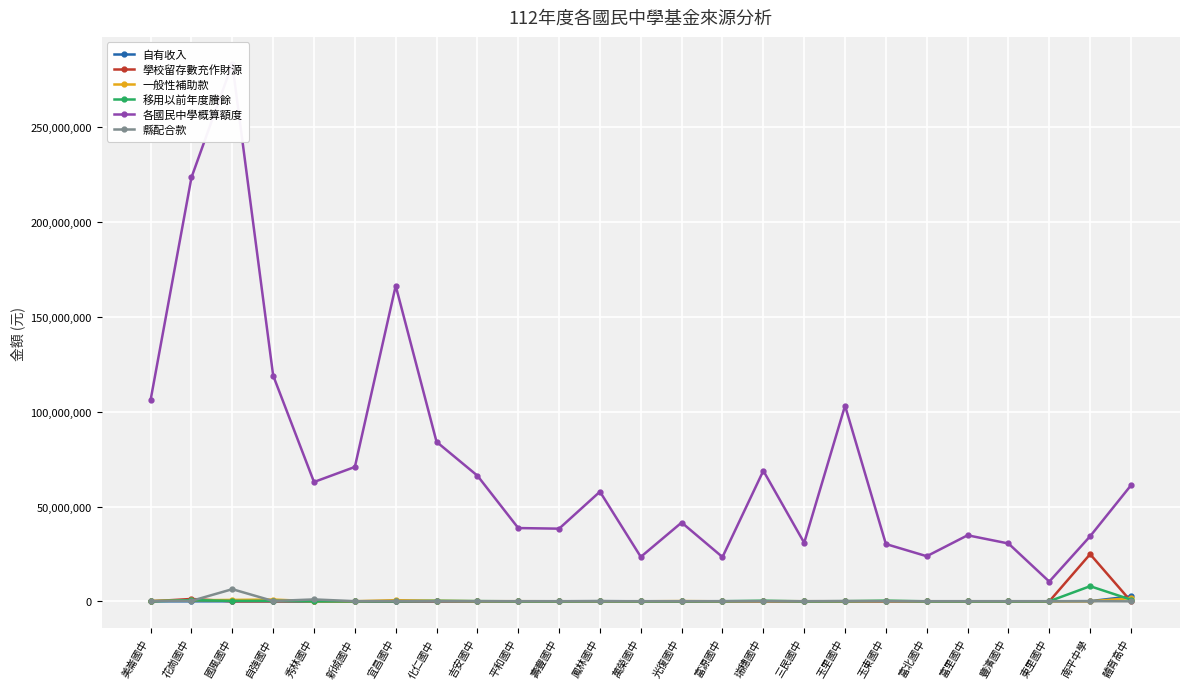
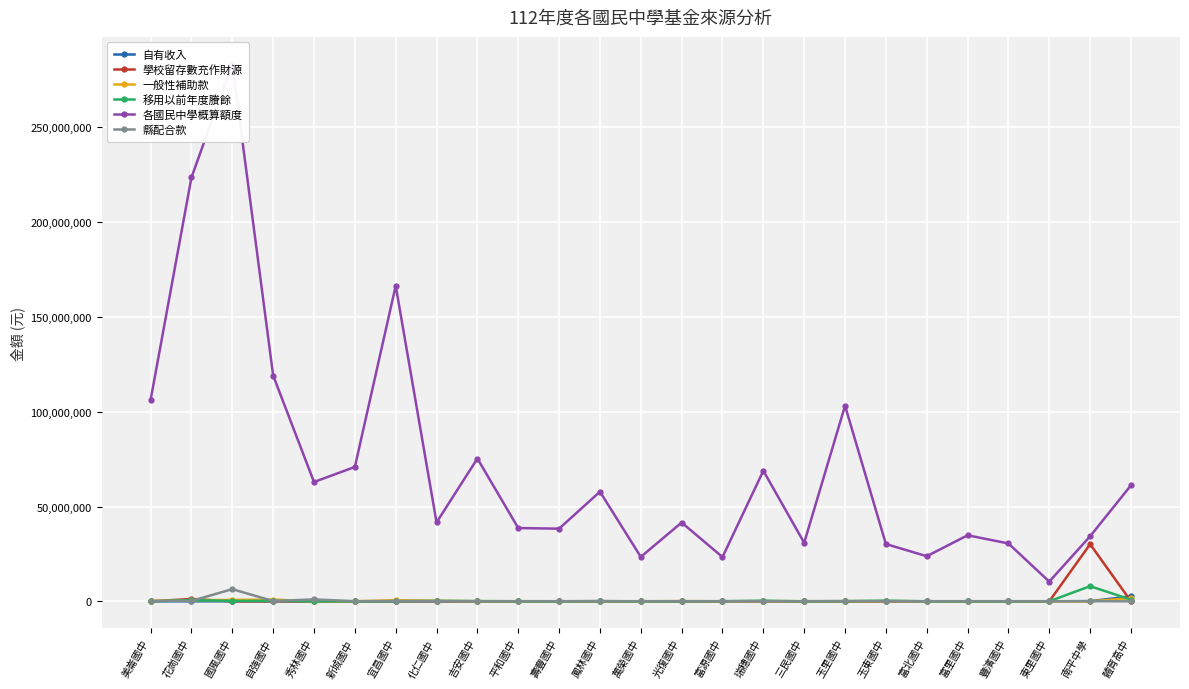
  {
    "學校留存數充作財源": {
-     "南平中學": "25,000,000"
+     "南平中學": "30,000,000"
    },
    "移用以前年度賸餘": {
      "南平中學": "8,000,000"
    },
    "各國民中學概算額度": {
      "美崙國中": "106,000,000",
      "花崗國中": "224,000,000",
      "自強國中": "119,000,000",
      "秀林國中": "63,000,000",
      "新城國中": "71,000,000",
      "宜昌國中": "166,000,000",
-     "化仁國中": "84,000,000",
-     "吉安國中": "66,000,000",
+     "化仁國中": "42,000,000",
+     "吉安國中": "75,000,000",
      "平和國中": "39,000,000",
      "壽豐國中": "38,000,000",
      "鳳林國中": "58,000,000",
      "萬榮國中": "23,000,000",
      "光復國中": "42,000,000",
      "富源國中": "23,000,000",
      "瑞穗國中": "69,000,000",
      "三民國中": "31,000,000",
      "玉里國中": "103,000,000",
      "玉東國中": "30,000,000",
      "富北國中": "24,000,000",
      "富里國中": "35,000,000",
      "豐濱國中": "31,000,000",
      "東里國中": "10,000,000",
      "南平中學": "34,000,000",
      "體育高中": "61,000,000"
    },
    "縣配合款": {
      "國風國中": "6,000,000"
    }
  }
